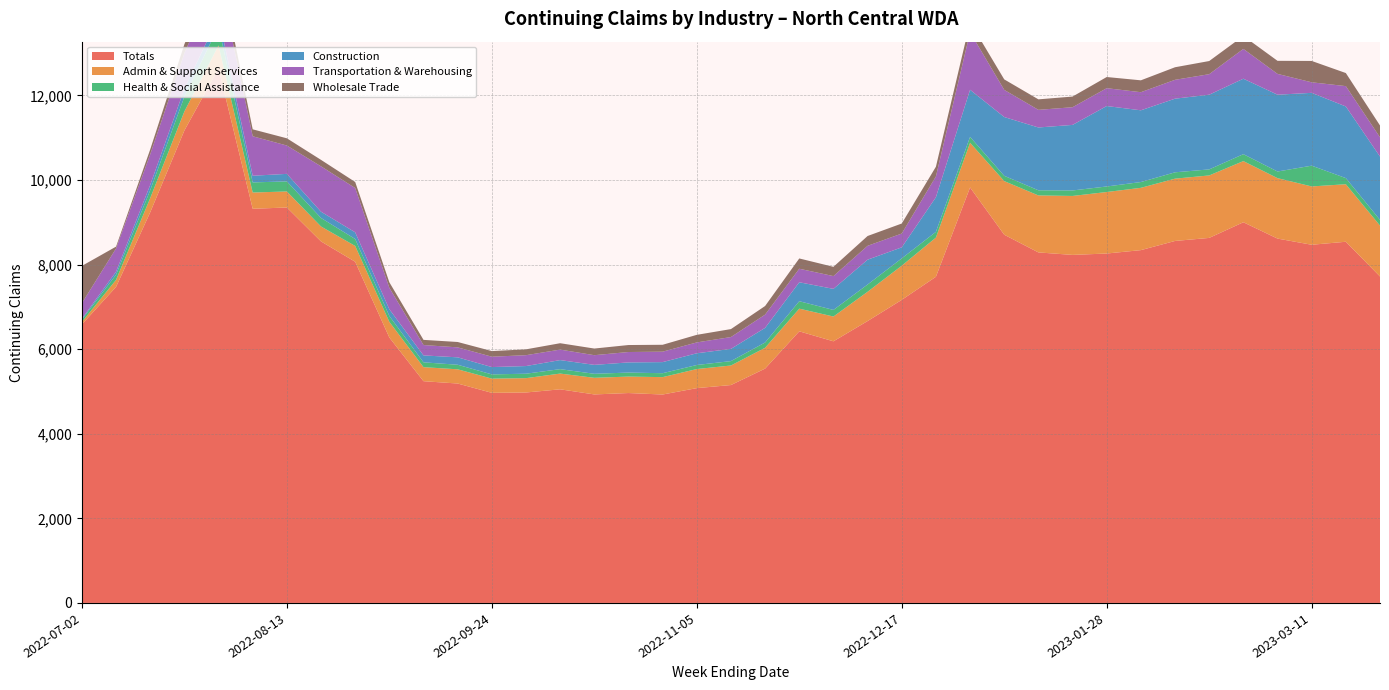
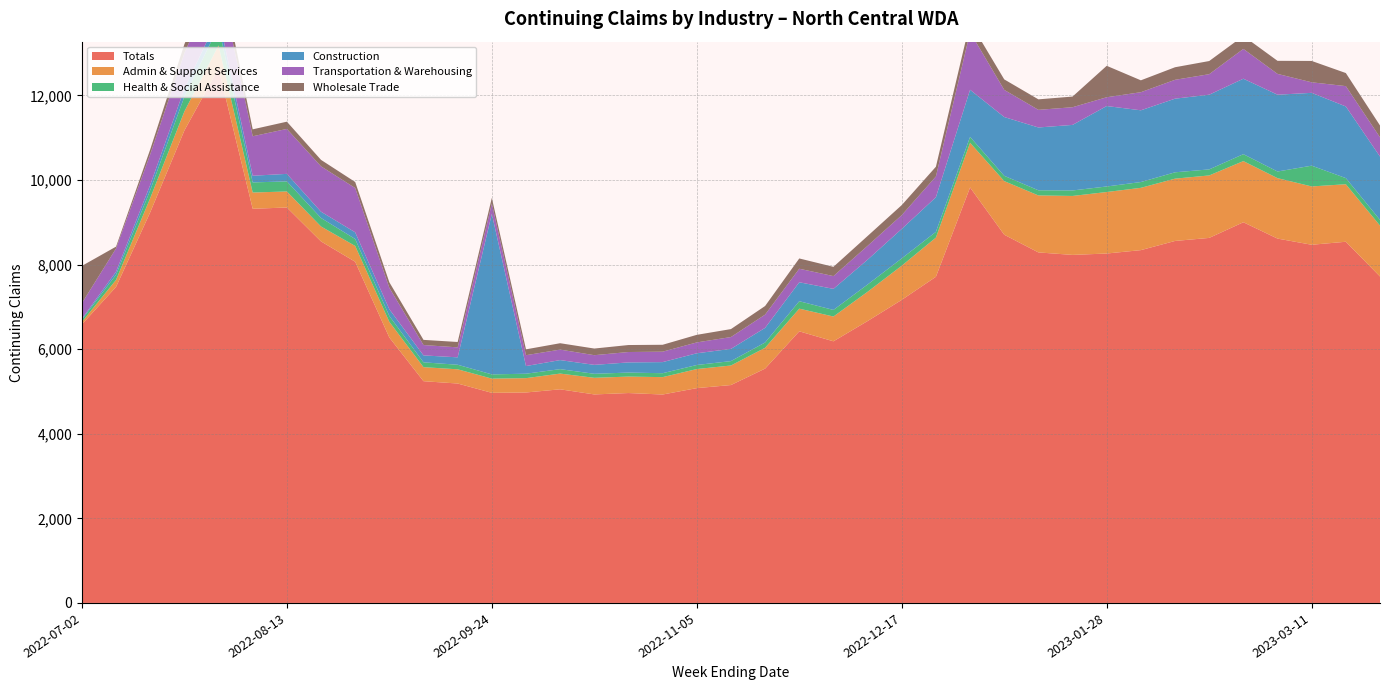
  {
    "Health & Social Assistance": {
      "2022-08-13": "200",
      "2022-09-24": "100",
      "2022-11-05": "100",
      "2022-12-17": "200",
      "2023-01-28": "100",
      "2023-03-11": "500"
    },
    "Construction": {
      "2022-08-13": "200",
-     "2022-09-24": "200",
+     "2022-09-24": "3,800",
      "2022-11-05": "300",
-     "2022-12-17": "300",
+     "2022-12-17": "700",
      "2023-01-28": "1,900",
      "2023-03-11": "1,700"
    },
    "Transportation & Warehousing": {
      "2022-07-02": "400",
-     "2022-08-13": "700",
+     "2022-08-13": "1,100",
      "2022-09-24": "200",
      "2022-11-05": "300",
      "2022-12-17": "300",
-     "2023-01-28": "400",
+     "2023-01-28": "200",
      "2023-03-11": "200"
    },
    "Wholesale Trade": {
      "2022-07-02": "900",
      "2022-08-13": "200",
      "2022-09-24": "100",
      "2022-11-05": "200",
      "2022-12-17": "200",
-     "2023-01-28": "300",
+     "2023-01-28": "700",
      "2023-03-11": "500"
    }
  }
